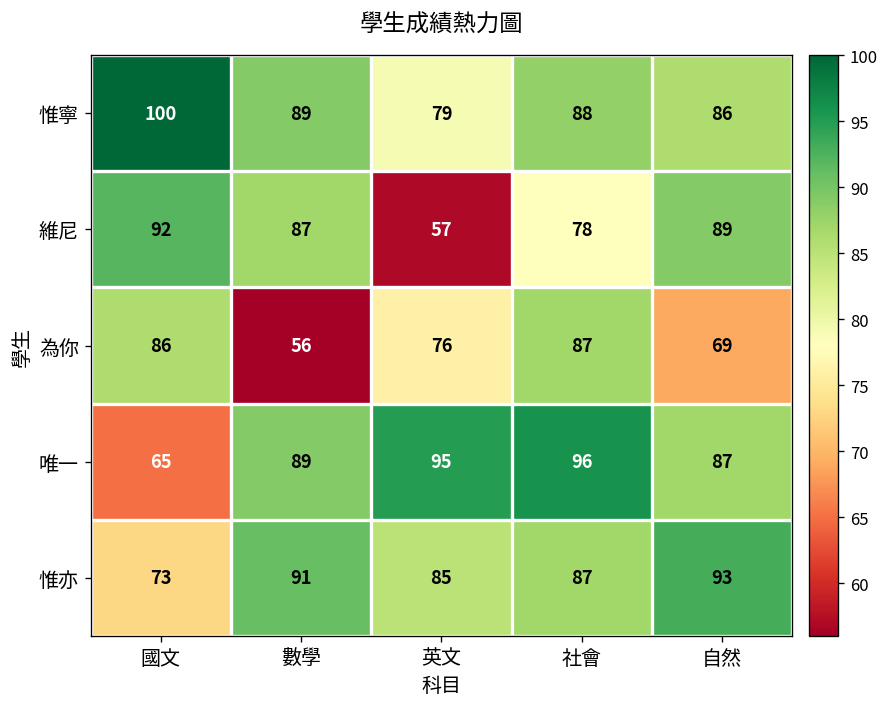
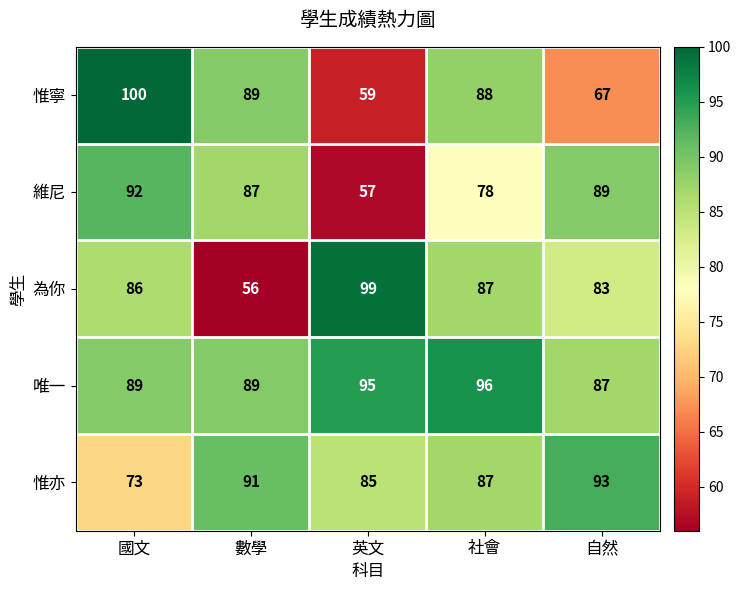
  {
    "惟寧": {
      "國文": 100,
      "數學": 89,
-     "英文": 79,
+     "英文": 59,
      "社會": 88,
-     "自然": 86
+     "自然": 67
    },
    "維尼": {
      "國文": 92,
      "數學": 87,
      "英文": 57,
      "社會": 78,
      "自然": 89
    },
    "為你": {
      "國文": 86,
      "數學": 56,
-     "英文": 76,
+     "英文": 99,
      "社會": 87,
-     "自然": 69
+     "自然": 83
    },
    "唯一": {
-     "國文": 65,
+     "國文": 89,
      "數學": 89,
      "英文": 95,
      "社會": 96,
      "自然": 87
    },
    "惟亦": {
      "國文": 73,
      "數學": 91,
      "英文": 85,
      "社會": 87,
      "自然": 93
    }
  }
